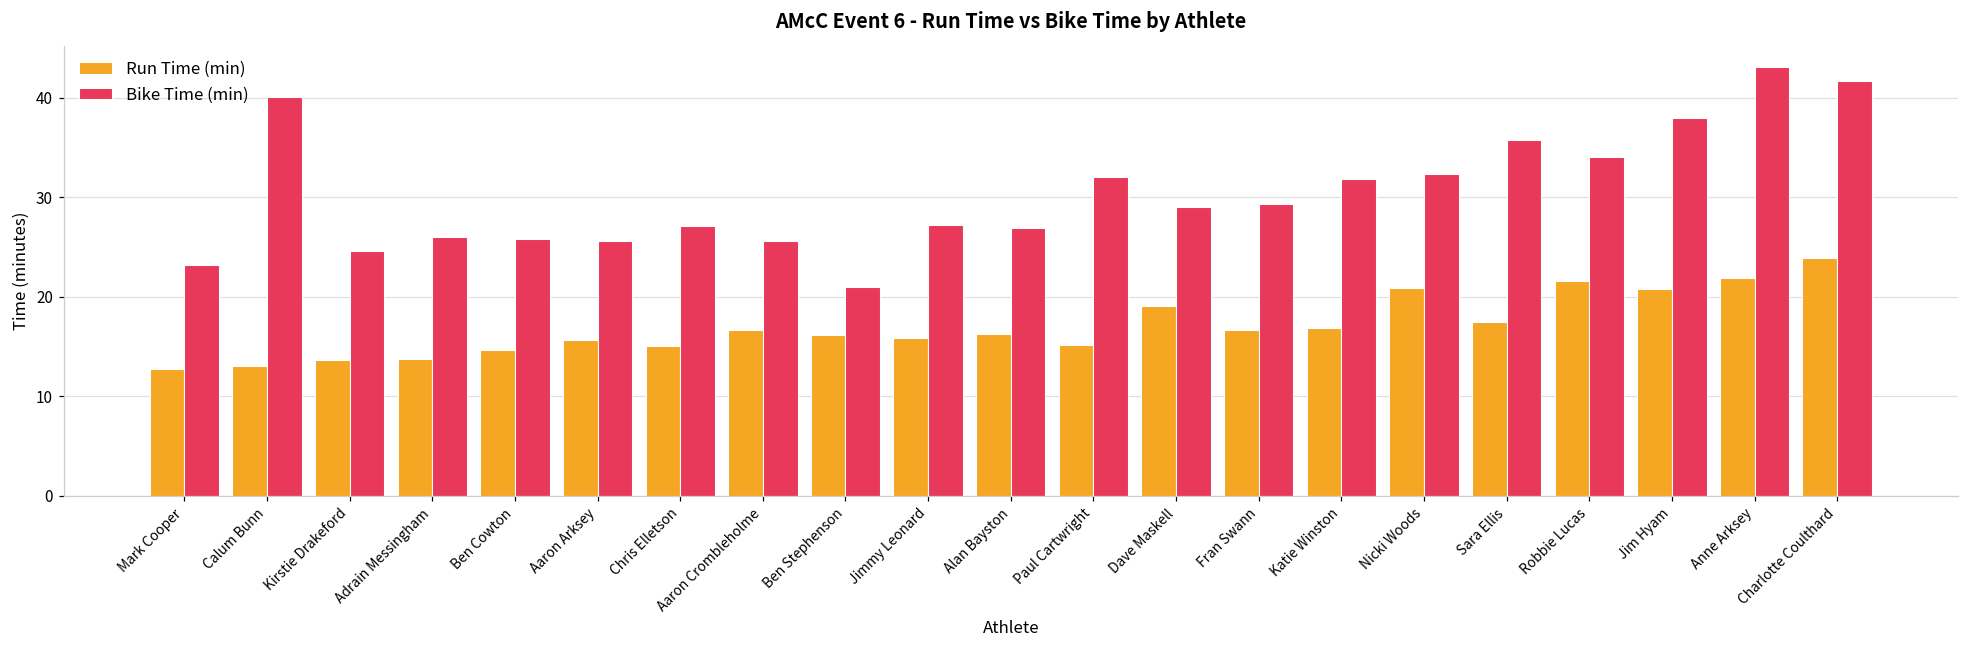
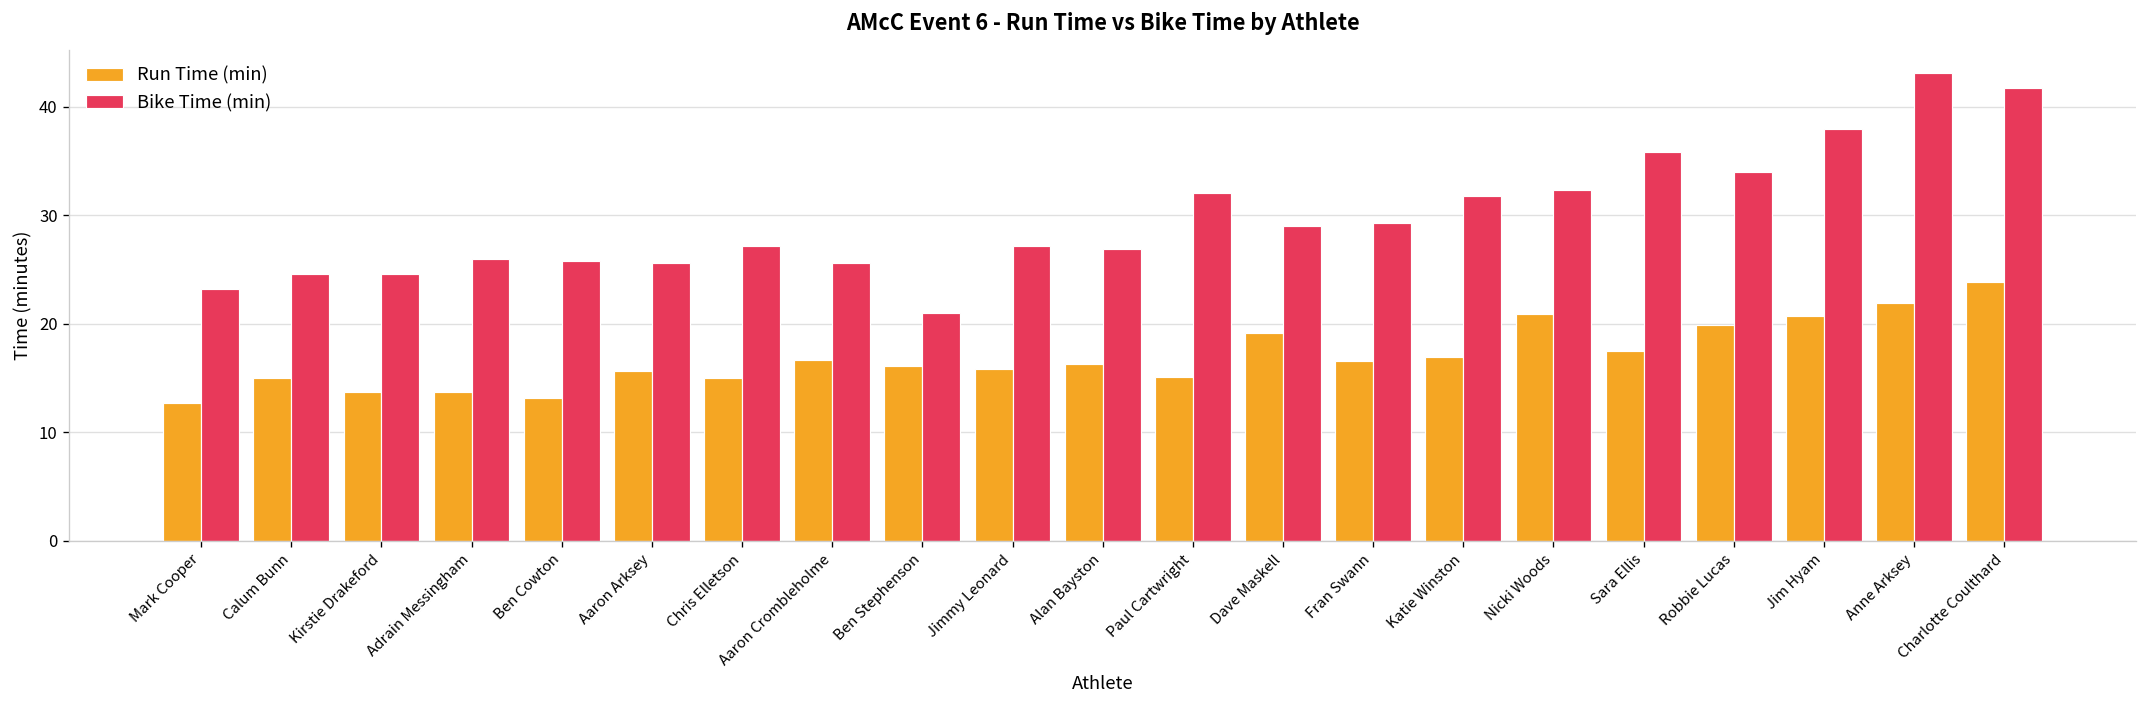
  {
    "Run Time (min)": {
      "Mark Cooper": 13,
-     "Calum Bunn": 13,
+     "Calum Bunn": 15,
      "Kirstie Drakeford": 14,
      "Adrain Messingham": 14,
-     "Ben Cowton": 15,
+     "Ben Cowton": 13,
      "Aaron Arksey": 16,
      "Chris Elletson": 15,
      "Aaron Crombleholme": 17,
      "Ben Stephenson": 16,
      "Jimmy Leonard": 16,
      "Alan Bayston": 16,
      "Paul Cartwright": 15,
      "Dave Maskell": 19,
      "Fran Swann": 17,
      "Katie Winston": 17,
      "Nicki Woods": 21,
      "Sara Ellis": 17,
-     "Robbie Lucas": 22,
+     "Robbie Lucas": 20,
      "Jim Hyam": 21,
      "Anne Arksey": 22,
      "Charlotte Coulthard": 24
    },
    "Bike Time (min)": {
      "Mark Cooper": 23,
-     "Calum Bunn": 40,
+     "Calum Bunn": 25,
      "Kirstie Drakeford": 25,
      "Adrain Messingham": 26,
      "Ben Cowton": 26,
      "Aaron Arksey": 26,
      "Chris Elletson": 27,
      "Aaron Crombleholme": 26,
      "Ben Stephenson": 21,
      "Jimmy Leonard": 27,
      "Alan Bayston": 27,
      "Paul Cartwright": 32,
      "Dave Maskell": 29,
      "Fran Swann": 29,
      "Katie Winston": 32,
      "Nicki Woods": 32,
      "Sara Ellis": 36,
      "Robbie Lucas": 34,
      "Jim Hyam": 38,
      "Anne Arksey": 43,
      "Charlotte Coulthard": 42
    }
  }
